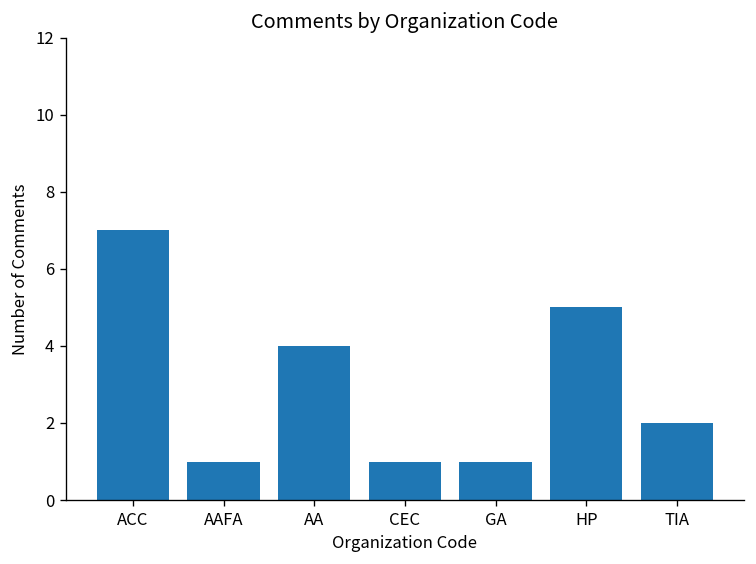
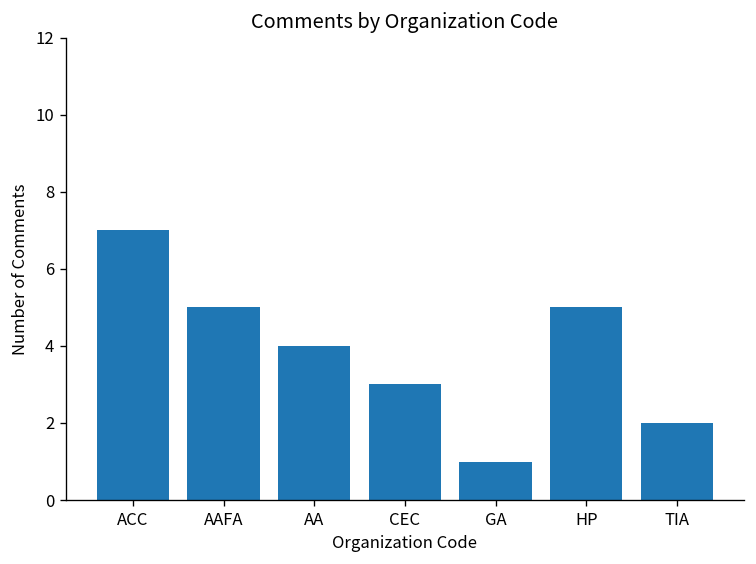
  {
    "ACC": 7,
-   "AAFA": 1,
+   "AAFA": 5,
    "AA": 4,
-   "CEC": 1,
+   "CEC": 3,
    "GA": 1,
    "HP": 5,
    "TIA": 2
  }
